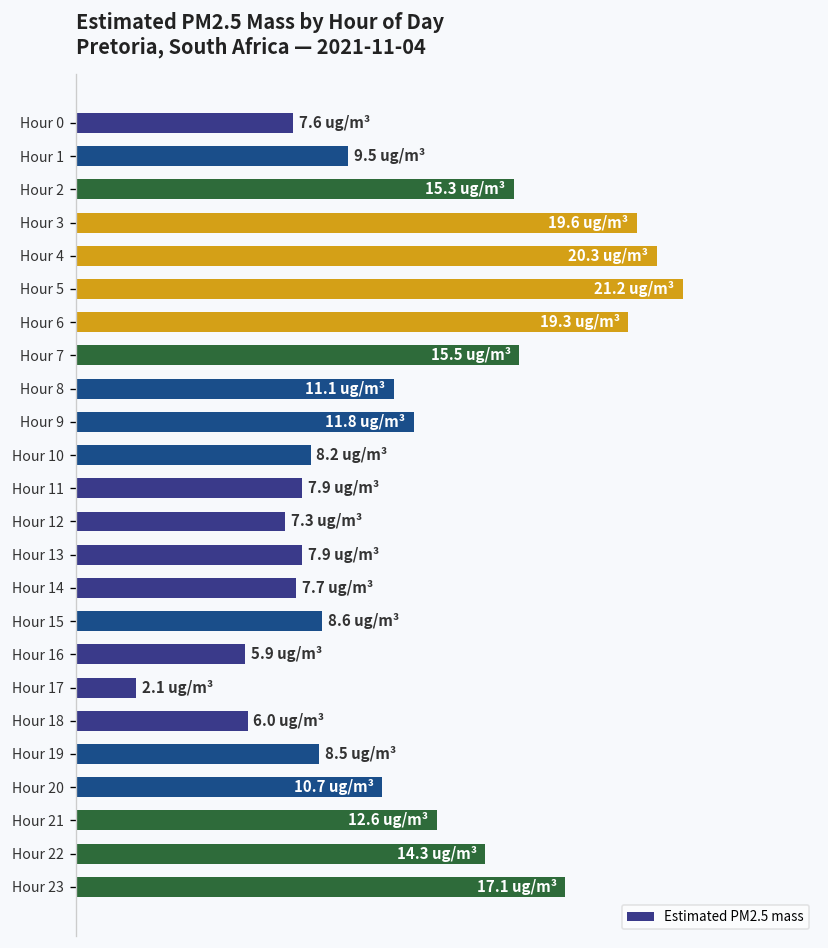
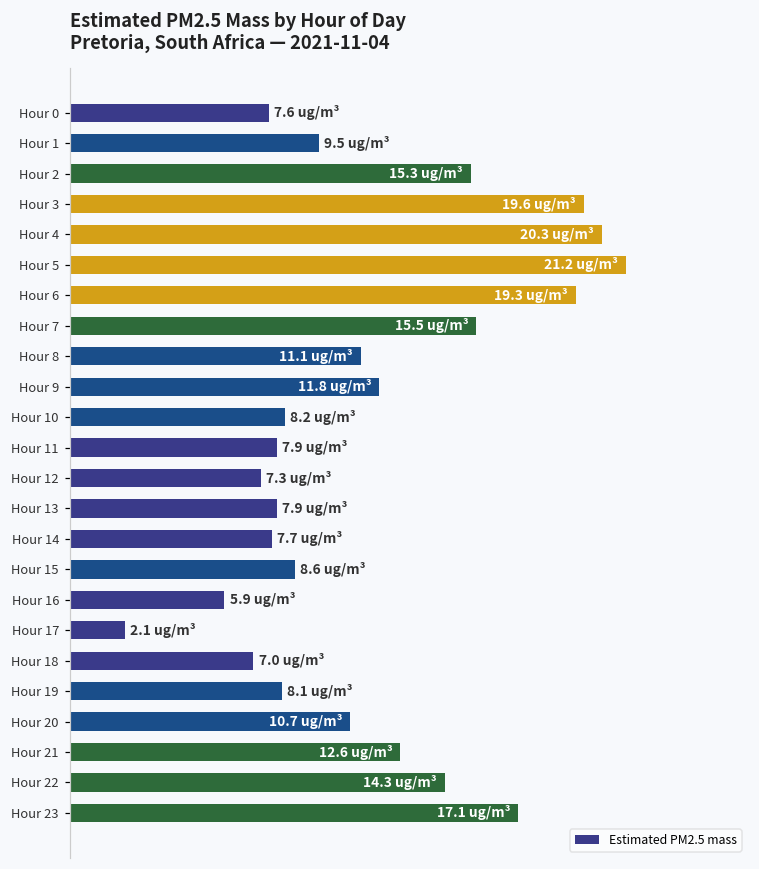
  {
    "Hour 0": 7.6,
    "Hour 1": 9.5,
    "Hour 2": 15.3,
    "Hour 3": 19.6,
    "Hour 4": 20.3,
    "Hour 5": 21.2,
    "Hour 6": 19.3,
    "Hour 7": 15.5,
    "Hour 8": 11.1,
    "Hour 9": 11.8,
    "Hour 10": 8.2,
    "Hour 11": 7.9,
    "Hour 12": 7.3,
    "Hour 13": 7.9,
    "Hour 14": 7.7,
    "Hour 15": 8.6,
    "Hour 16": 5.9,
    "Hour 17": 2.1,
-   "Hour 18": 6.0,
-   "Hour 19": 8.5,
+   "Hour 18": 7.0,
+   "Hour 19": 8.1,
    "Hour 20": 10.7,
    "Hour 21": 12.6,
    "Hour 22": 14.3,
    "Hour 23": 17.1
  }
